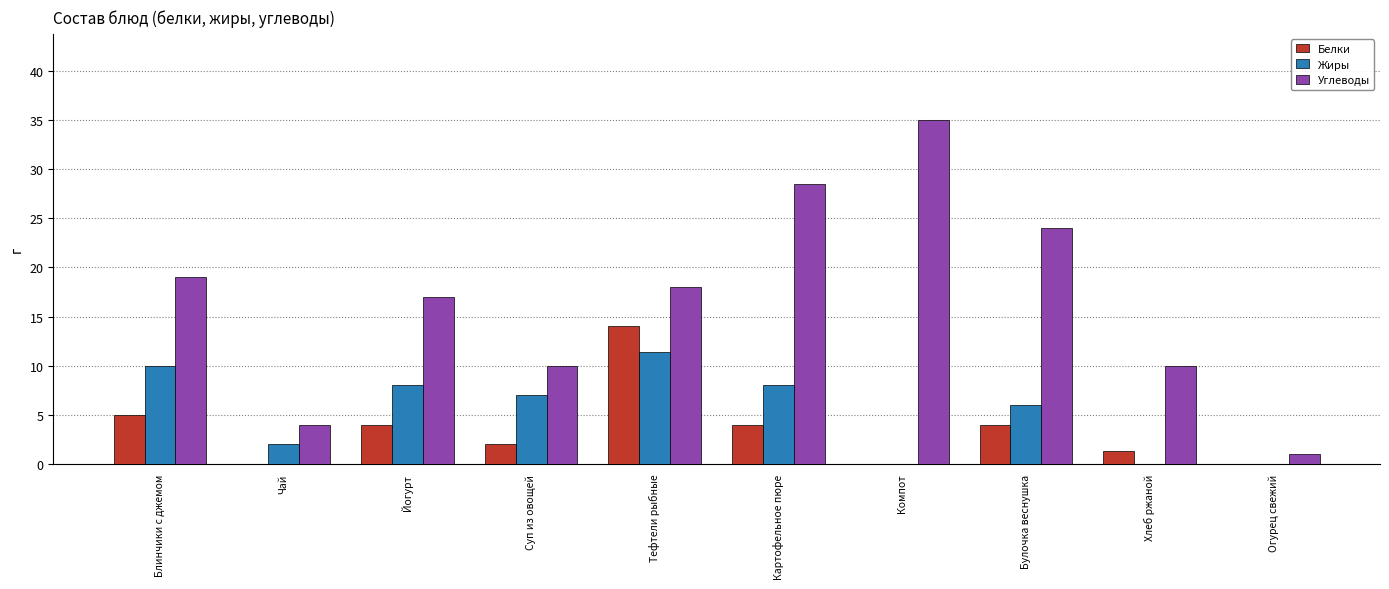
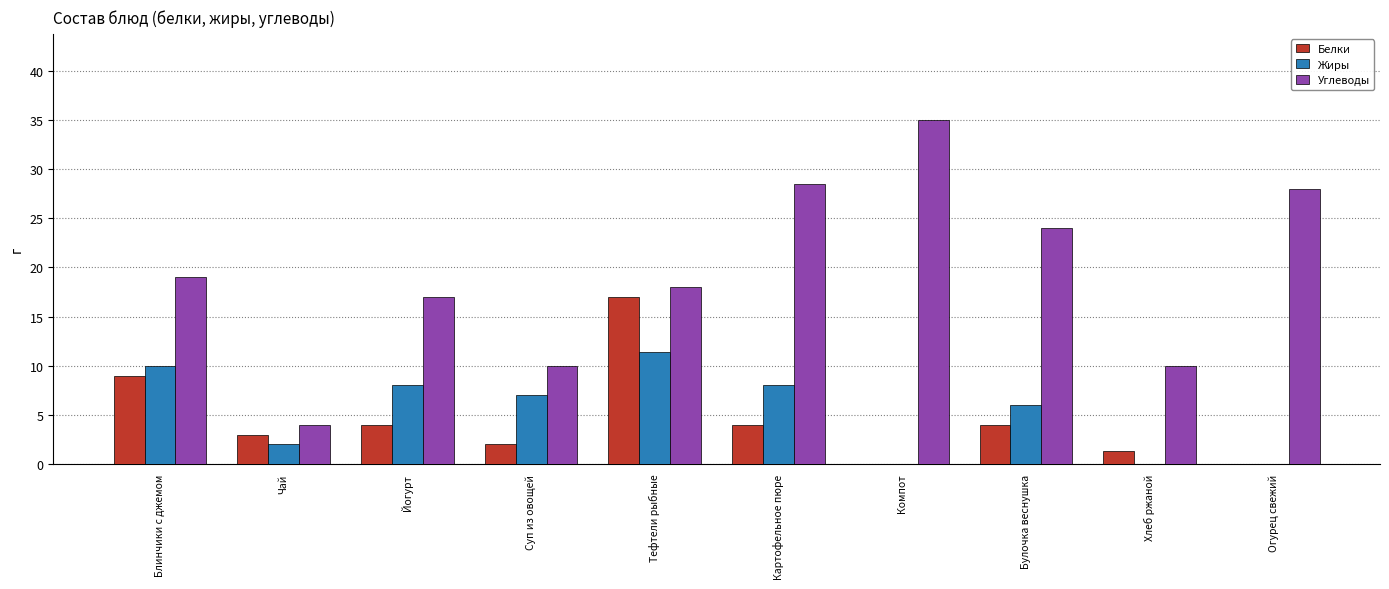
  {
    "Белки": {
-     "Блинчики с джемом": 5,
-     "Чай": 0,
+     "Блинчики с джемом": 9,
+     "Чай": 3,
      "Йогурт": 4,
      "Суп из овощей": 2,
-     "Тефтели рыбные": 14,
+     "Тефтели рыбные": 17,
      "Картофельное пюре": 4,
      "Компот": 0,
      "Булочка веснушка": 4,
      "Хлеб ржаной": 1,
      "Огурец свежий": 0
    },
    "Жиры": {
      "Блинчики с джемом": 10,
      "Чай": 2,
      "Йогурт": 8,
      "Суп из овощей": 7,
      "Тефтели рыбные": 11,
      "Картофельное пюре": 8,
      "Компот": 0,
      "Булочка веснушка": 6,
      "Хлеб ржаной": 0,
      "Огурец свежий": 0
    },
    "Углеводы": {
      "Блинчики с джемом": 19,
      "Чай": 4,
      "Йогурт": 17,
      "Суп из овощей": 10,
      "Тефтели рыбные": 18,
      "Картофельное пюре": 29,
      "Компот": 35,
      "Булочка веснушка": 24,
      "Хлеб ржаной": 10,
-     "Огурец свежий": 1
+     "Огурец свежий": 28
    }
  }
